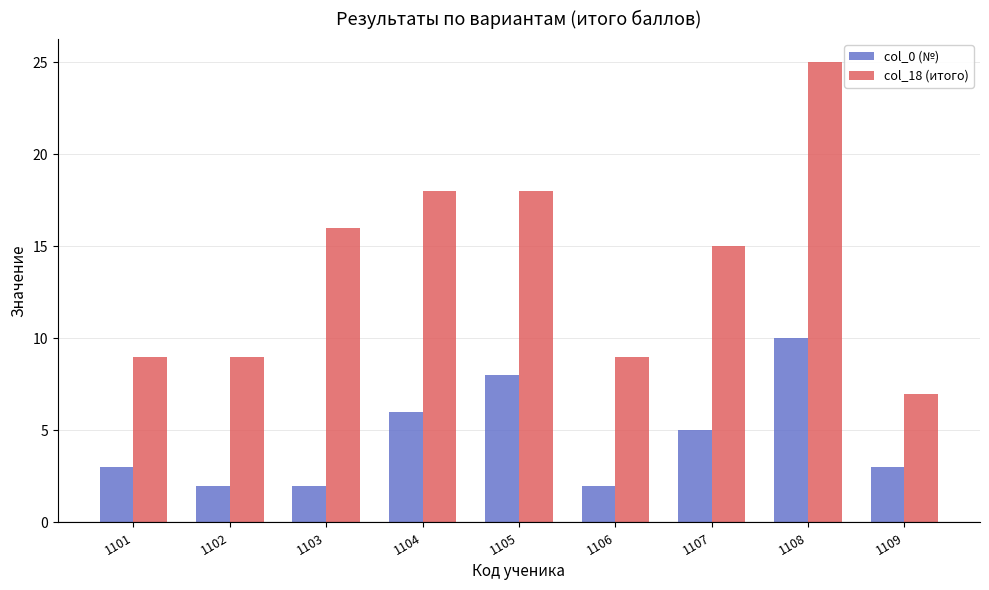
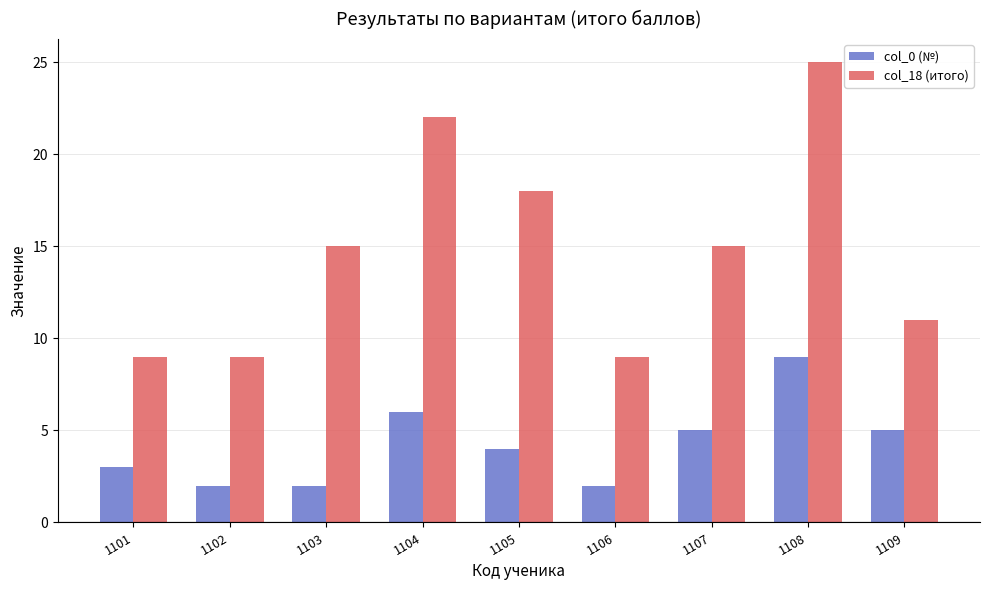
  {
    "col_0 (№)": {
      "1101": 3,
      "1102": 2,
      "1103": 2,
      "1104": 6,
-     "1105": 8,
+     "1105": 4,
      "1106": 2,
      "1107": 5,
-     "1108": 10,
-     "1109": 3
+     "1108": 9,
+     "1109": 5
    },
    "col_18 (итого)": {
      "1101": 9,
      "1102": 9,
-     "1103": 16,
-     "1104": 18,
+     "1103": 15,
+     "1104": 22,
      "1105": 18,
      "1106": 9,
      "1107": 15,
      "1108": 25,
-     "1109": 7
+     "1109": 11
    }
  }
